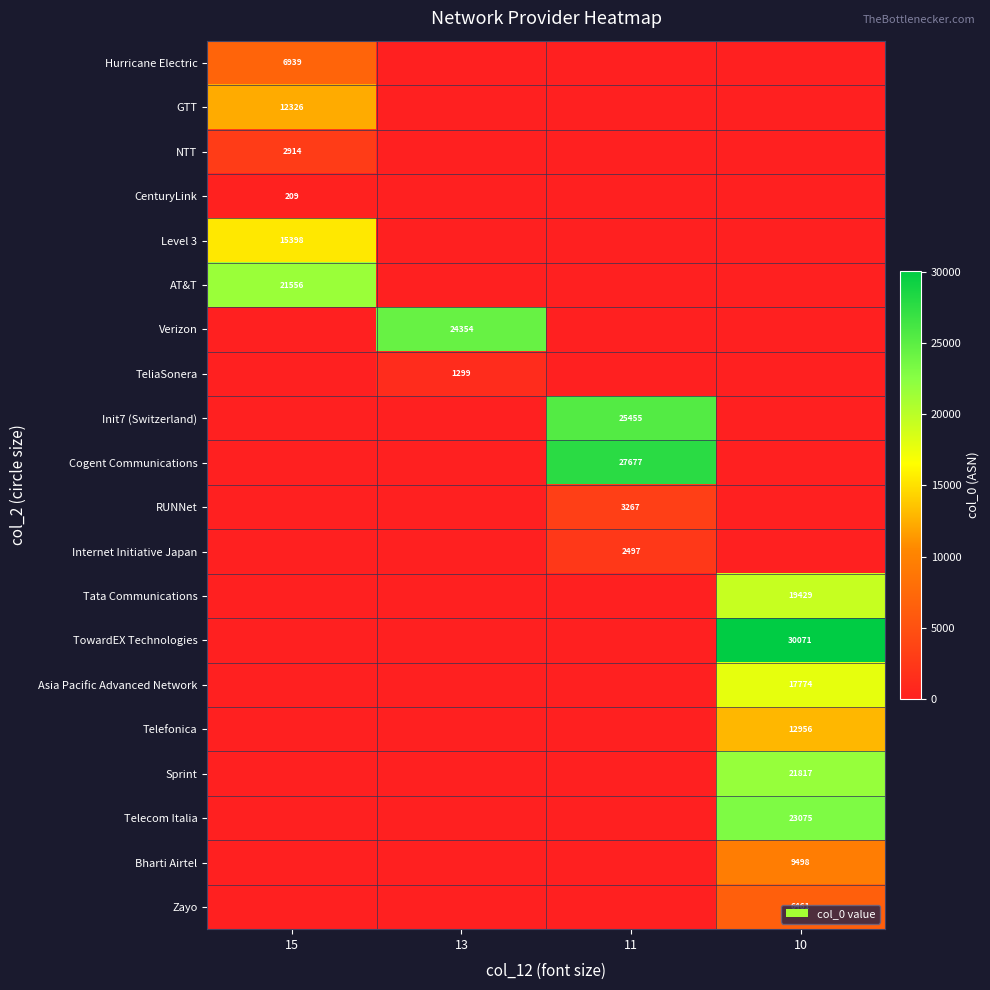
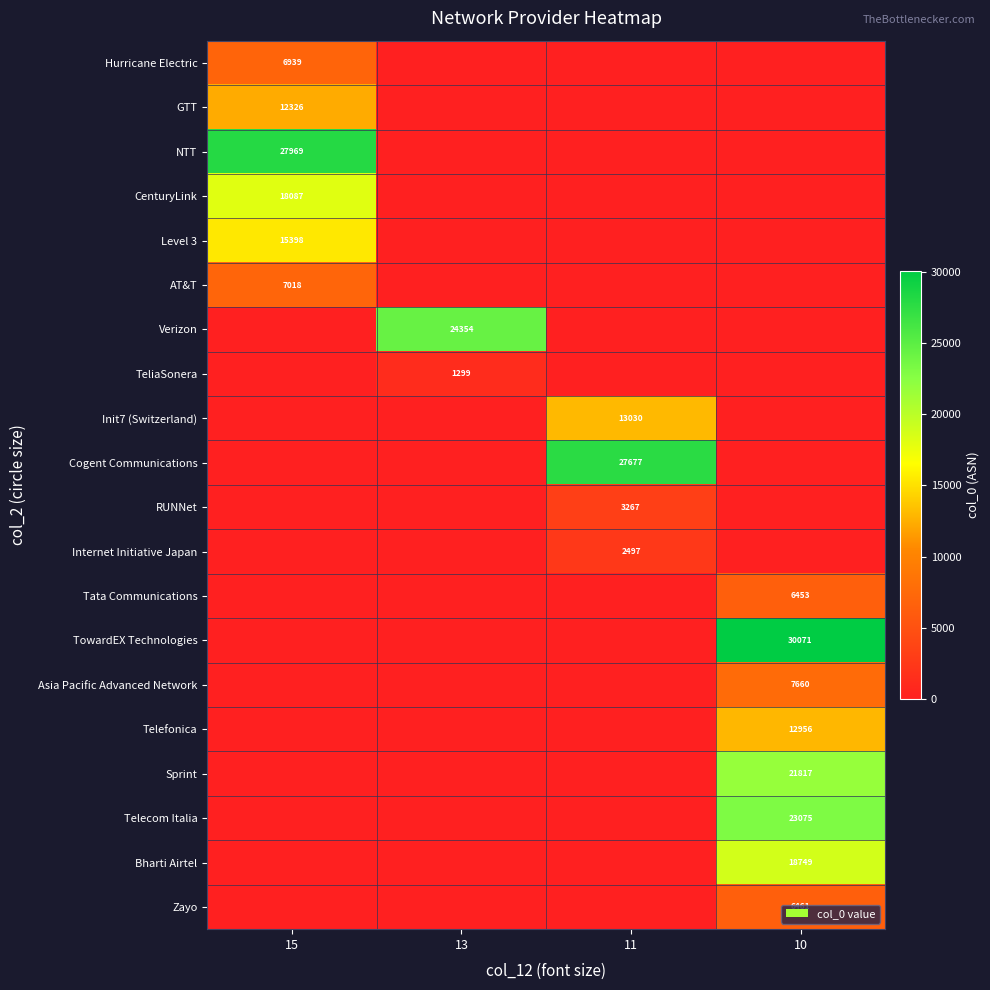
  {
    "Hurricane Electric": {
      "15": 6939
    },
    "GTT": {
      "15": 12326
    },
    "NTT": {
-     "15": 2914
+     "15": 27969
    },
    "CenturyLink": {
-     "15": 209
+     "15": 18087
    },
    "Level 3": {
      "15": 15398
    },
    "AT&T": {
-     "15": 21556
+     "15": 7018
    },
    "Verizon": {
      "13": 24354
    },
    "TeliaSonera": {
      "13": 1299
    },
    "Init7 (Switzerland)": {
-     "11": 25455
+     "11": 13030
    },
    "Cogent Communications": {
      "11": 27677
    },
    "RUNNet": {
      "11": 3267
    },
    "Internet Initiative Japan": {
      "11": 2497
    },
    "Tata Communications": {
-     "10": 19429
+     "10": 6453
    },
    "TowardEX Technologies": {
      "10": 30071
    },
    "Asia Pacific Advanced Network": {
-     "10": 17774
+     "10": 7660
    },
    "Telefonica": {
      "10": 12956
    },
    "Sprint": {
      "10": 21817
    },
    "Telecom Italia": {
      "10": 23075
    },
    "Bharti Airtel": {
-     "10": 9498
+     "10": 18749
    }
  }
